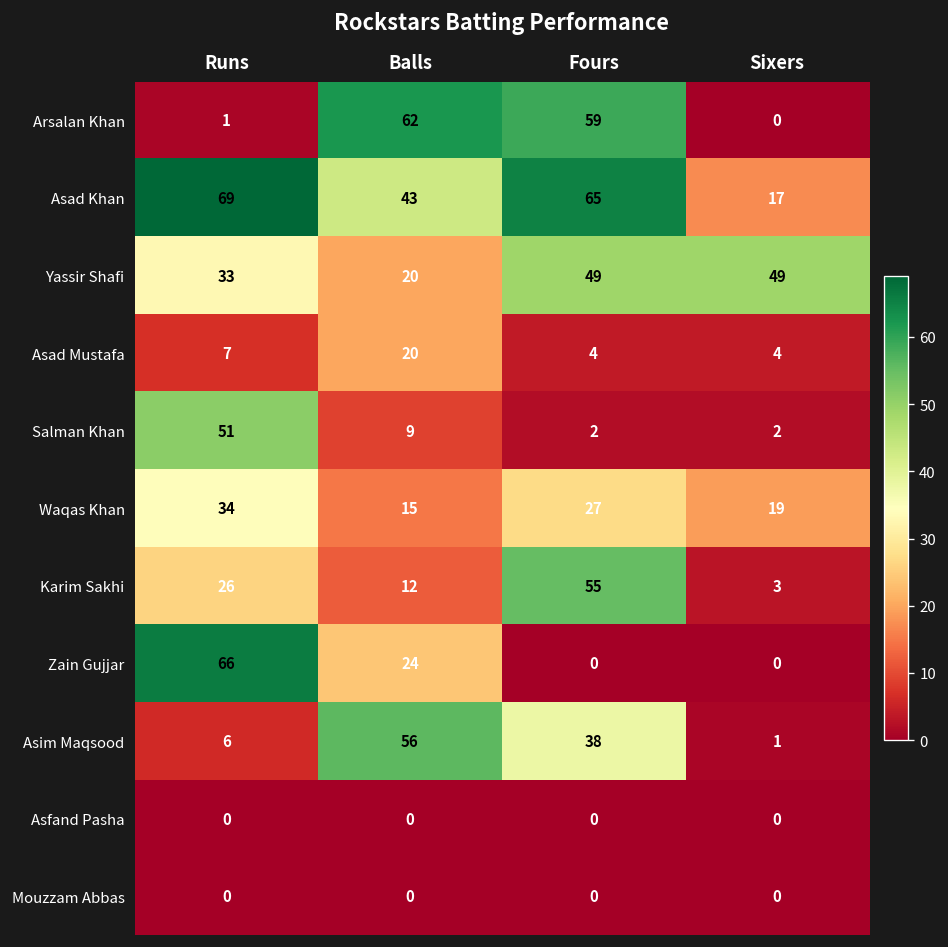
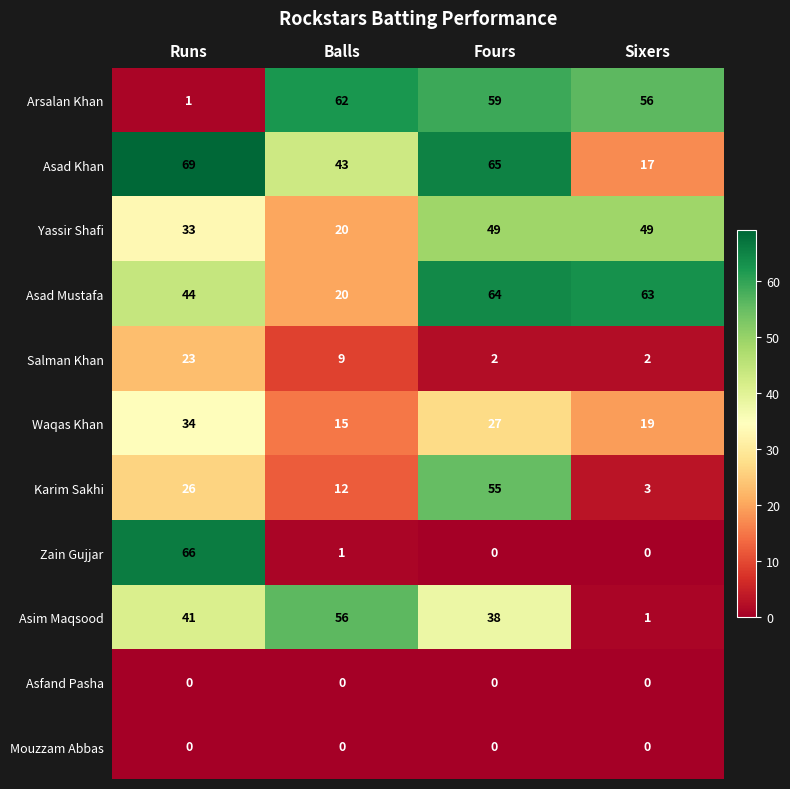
  {
    "Arsalan Khan": {
      "Runs": 1,
      "Balls": 62,
      "Fours": 59,
-     "Sixers": 0
+     "Sixers": 56
    },
    "Asad Khan": {
      "Runs": 69,
      "Balls": 43,
      "Fours": 65,
      "Sixers": 17
    },
    "Yassir Shafi": {
      "Runs": 33,
      "Balls": 20,
      "Fours": 49,
      "Sixers": 49
    },
    "Asad Mustafa": {
-     "Runs": 7,
+     "Runs": 44,
      "Balls": 20,
-     "Fours": 4,
-     "Sixers": 4
+     "Fours": 64,
+     "Sixers": 63
    },
    "Salman Khan": {
-     "Runs": 51,
+     "Runs": 23,
      "Balls": 9,
      "Fours": 2,
      "Sixers": 2
    },
    "Waqas Khan": {
      "Runs": 34,
      "Balls": 15,
      "Fours": 27,
      "Sixers": 19
    },
    "Karim Sakhi": {
      "Runs": 26,
      "Balls": 12,
      "Fours": 55,
      "Sixers": 3
    },
    "Zain Gujjar": {
      "Runs": 66,
-     "Balls": 24,
+     "Balls": 1,
      "Fours": 0,
      "Sixers": 0
    },
    "Asim Maqsood": {
-     "Runs": 6,
+     "Runs": 41,
      "Balls": 56,
      "Fours": 38,
      "Sixers": 1
    },
    "Asfand Pasha": {
      "Runs": 0,
      "Balls": 0,
      "Fours": 0,
      "Sixers": 0
    },
    "Mouzzam Abbas": {
      "Runs": 0,
      "Balls": 0,
      "Fours": 0,
      "Sixers": 0
    }
  }
